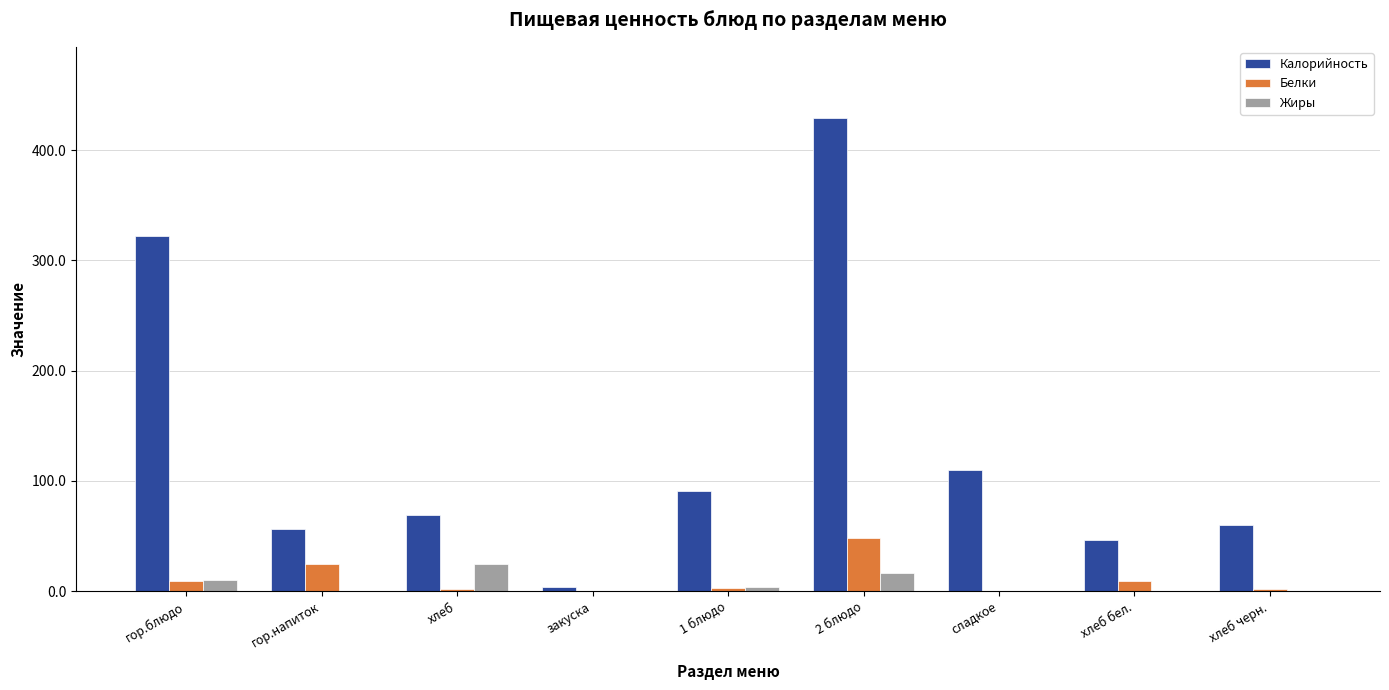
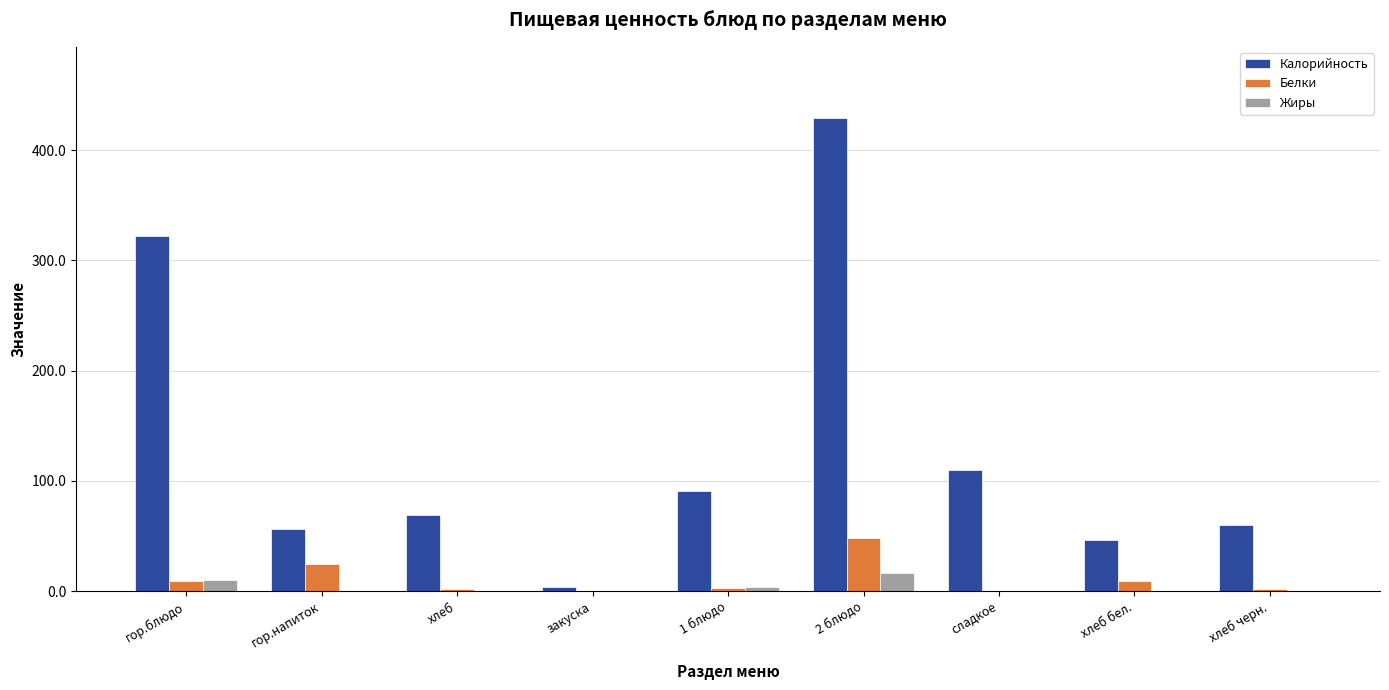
  {
    "Калорийность": {
      "гор.блюдо": 322,
      "гор.напиток": 57,
      "хлеб": 69,
      "закуска": 4,
      "1 блюдо": 91,
      "2 блюдо": 429,
      "сладкое": 110,
      "хлеб бел.": 46,
      "хлеб черн.": 60
    },
    "Белки": {
      "гор.блюдо": 9,
      "гор.напиток": 25,
      "хлеб": 2,
      "1 блюдо": 3,
      "2 блюдо": 48,
      "хлеб бел.": 10,
      "хлеб черн.": 2
    },
    "Жиры": {
      "гор.блюдо": 10,
-     "хлеб": 25,
+     "хлеб": 0,
      "1 блюдо": 4,
      "2 блюдо": 17
    }
  }
